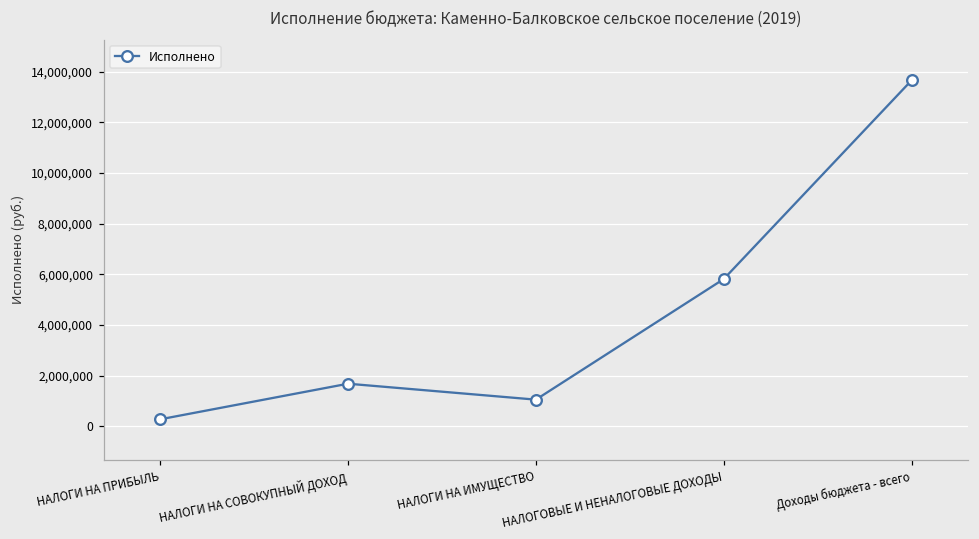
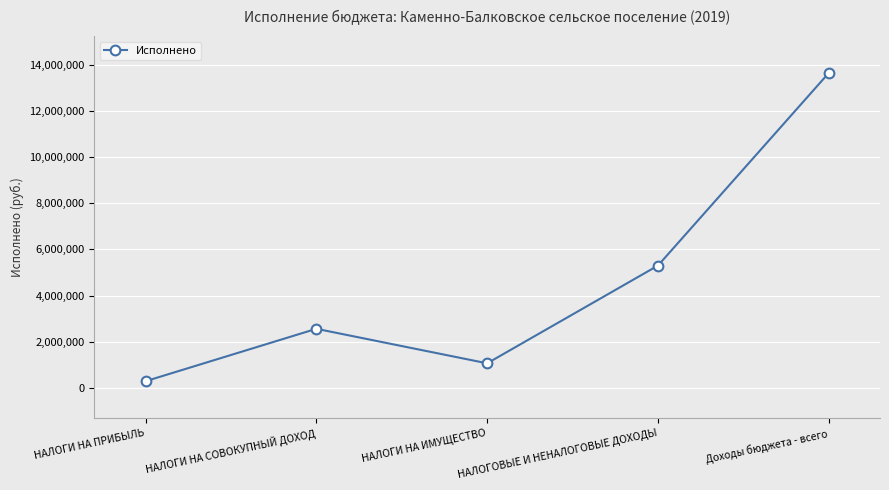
  {
    "НАЛОГИ НА ПРИБЫЛЬ": "300,000",
-   "НАЛОГИ НА СОВОКУПНЫЙ ДОХОД": "1,700,000",
+   "НАЛОГИ НА СОВОКУПНЫЙ ДОХОД": "2,600,000",
    "НАЛОГИ НА ИМУЩЕСТВО": "1,100,000",
-   "НАЛОГОВЫЕ И НЕНАЛОГОВЫЕ ДОХОДЫ": "5,800,000",
+   "НАЛОГОВЫЕ И НЕНАЛОГОВЫЕ ДОХОДЫ": "5,300,000",
    "Доходы бюджета - всего": "13,700,000"
  }
